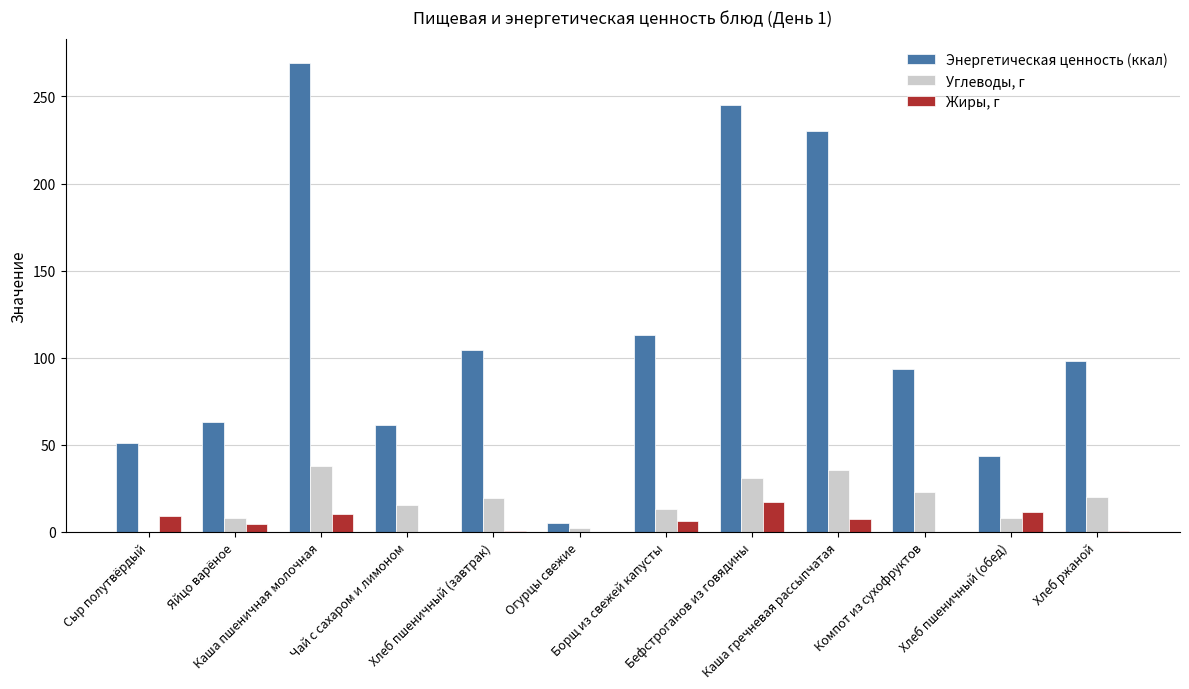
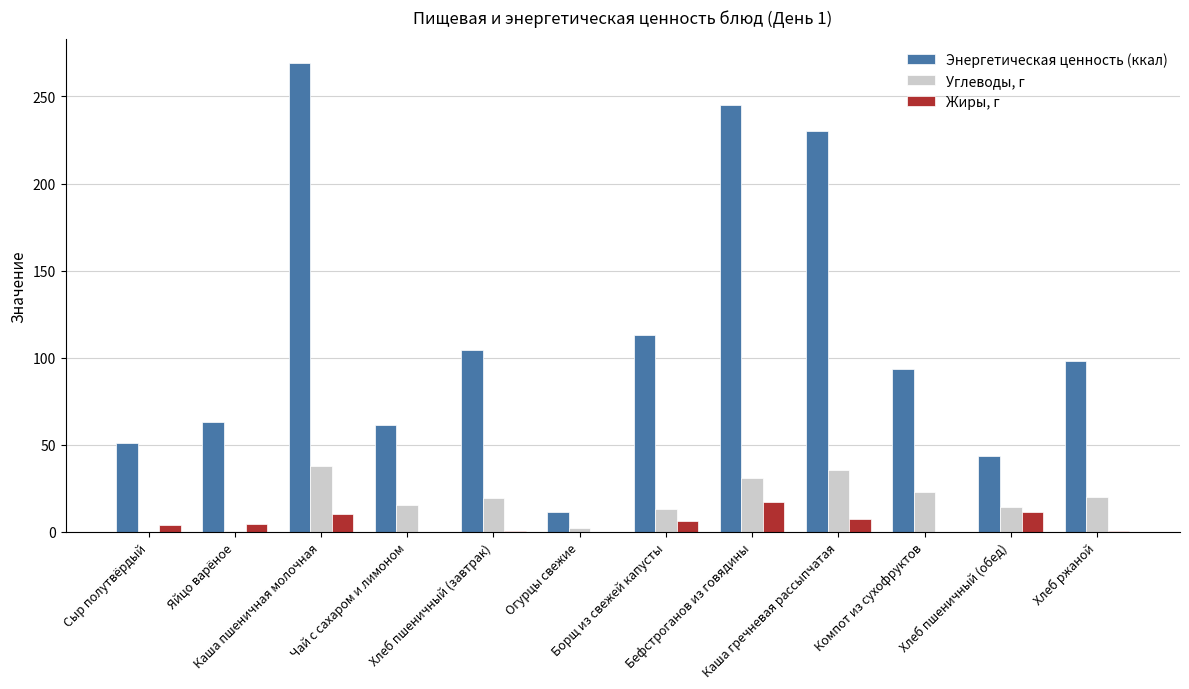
  {
    "Энергетическая ценность (ккал)": {
      "Сыр полутвёрдый": 51,
      "Яйцо варёное": 63,
      "Каша пшеничная молочная": 269,
      "Чай с сахаром и лимоном": 62,
      "Хлеб пшеничный (завтрак)": 105,
-     "Огурцы свежие": 5,
+     "Огурцы свежие": 11,
      "Борщ из свежей капусты": 113,
      "Бефстроганов из говядины": 245,
      "Каша гречневая рассыпчатая": 230,
      "Компот из сухофруктов": 94,
      "Хлеб пшеничный (обед)": 43,
      "Хлеб ржаной": 98
    },
    "Углеводы, г": {
      "Сыр полутвёрдый": 0,
-     "Яйцо варёное": 8,
+     "Яйцо варёное": 0,
      "Каша пшеничная молочная": 38,
      "Чай с сахаром и лимоном": 15,
      "Хлеб пшеничный (завтрак)": 19,
      "Огурцы свежие": 2,
      "Борщ из свежей капусты": 13,
      "Бефстроганов из говядины": 31,
      "Каша гречневая рассыпчатая": 36,
      "Компот из сухофруктов": 23,
-     "Хлеб пшеничный (обед)": 8,
+     "Хлеб пшеничный (обед)": 14,
      "Хлеб ржаной": 20
    },
    "Жиры, г": {
-     "Сыр полутвёрдый": 9,
+     "Сыр полутвёрдый": 4,
      "Яйцо варёное": 5,
      "Каша пшеничная молочная": 10,
      "Борщ из свежей капусты": 6,
      "Бефстроганов из говядины": 17,
      "Каша гречневая рассыпчатая": 8,
      "Хлеб пшеничный (обед)": 11
    }
  }
